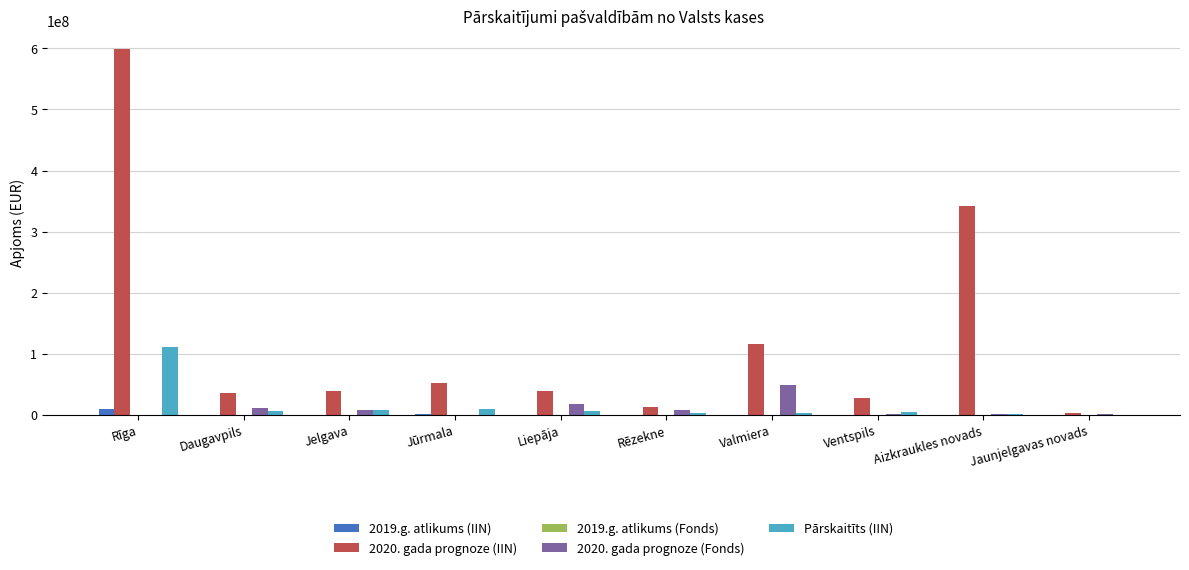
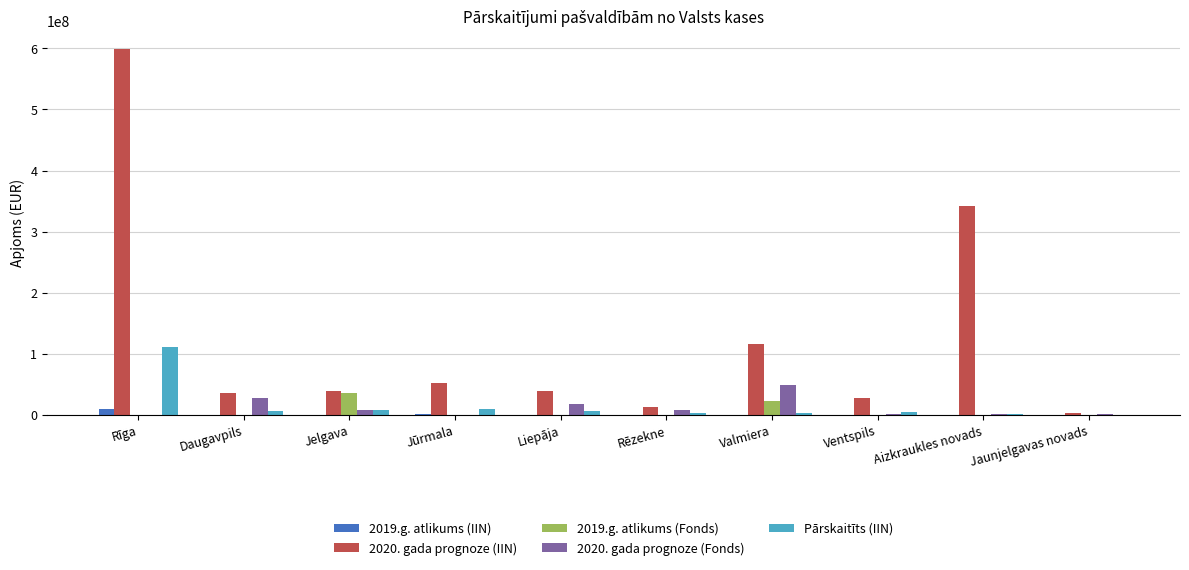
  {
    "2020. gada prognoze (IIN)": {
      "Rīga": 600000000,
      "Daugavpils": 40000000,
      "Jelgava": 40000000,
      "Jūrmala": 50000000,
      "Liepāja": 40000000,
      "Rēzekne": 10000000,
      "Valmiera": 120000000,
      "Ventspils": 30000000,
      "Aizkraukles novads": 340000000
    },
    "2019.g. atlikums (Fonds)": {
      "Rīga": 0,
-     "Jelgava": 0,
+     "Jelgava": 40000000,
      "Jūrmala": 0,
-     "Valmiera": 0,
+     "Valmiera": 20000000,
      "Ventspils": 0
    },
    "2020. gada prognoze (Fonds)": {
      "Rīga": 0,
-     "Daugavpils": 10000000,
+     "Daugavpils": 30000000,
      "Jelgava": 10000000,
      "Jūrmala": 0,
      "Liepāja": 20000000,
      "Rēzekne": 10000000,
      "Valmiera": 50000000
    }
  }
